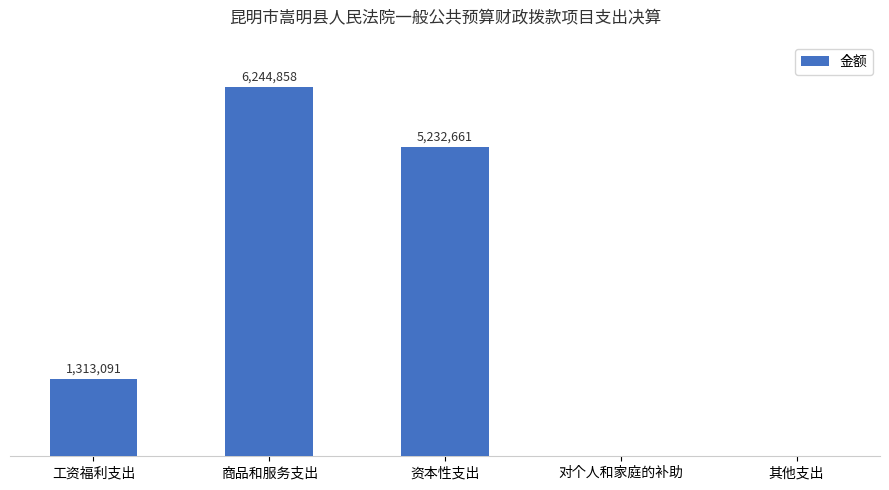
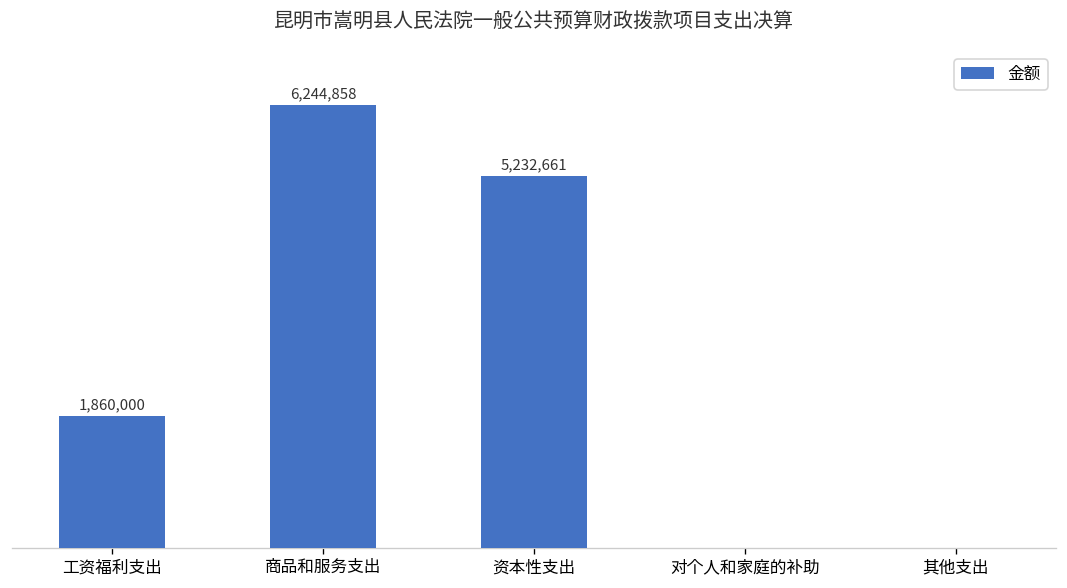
  {
-   "工资福利支出": "1,313,091",
+   "工资福利支出": "1,860,000",
    "商品和服务支出": "6,244,858",
    "资本性支出": "5,232,661"
  }
